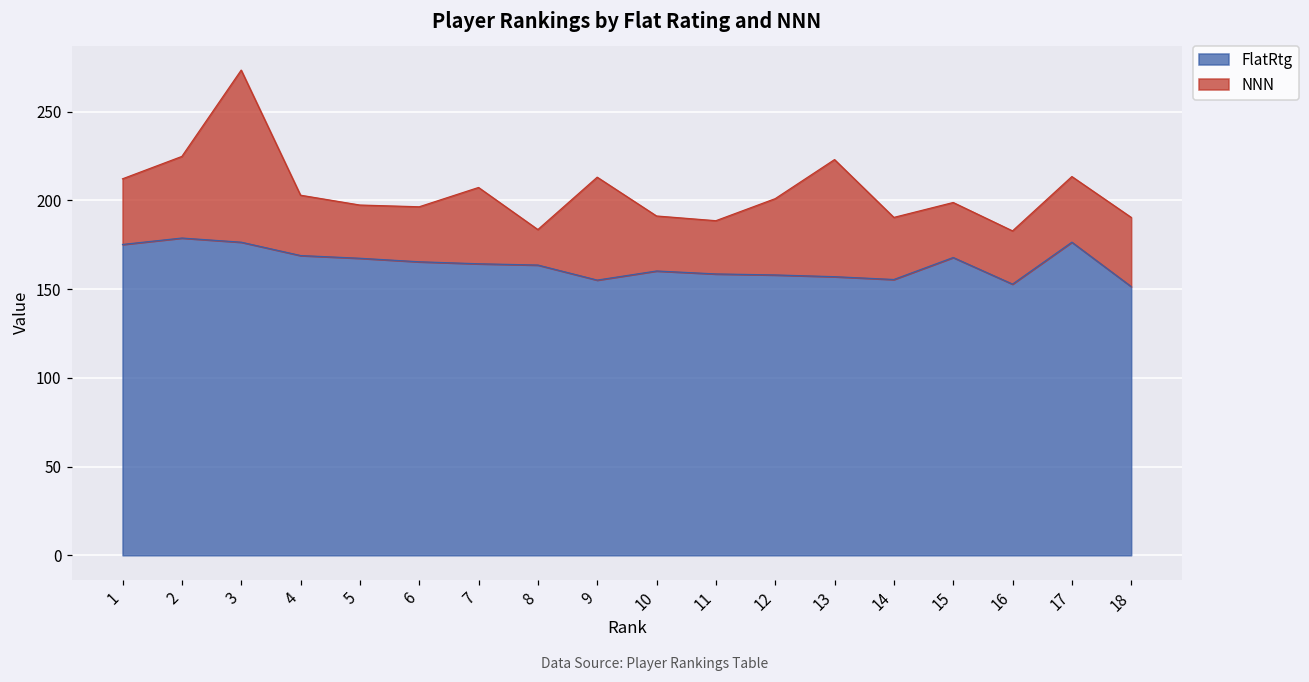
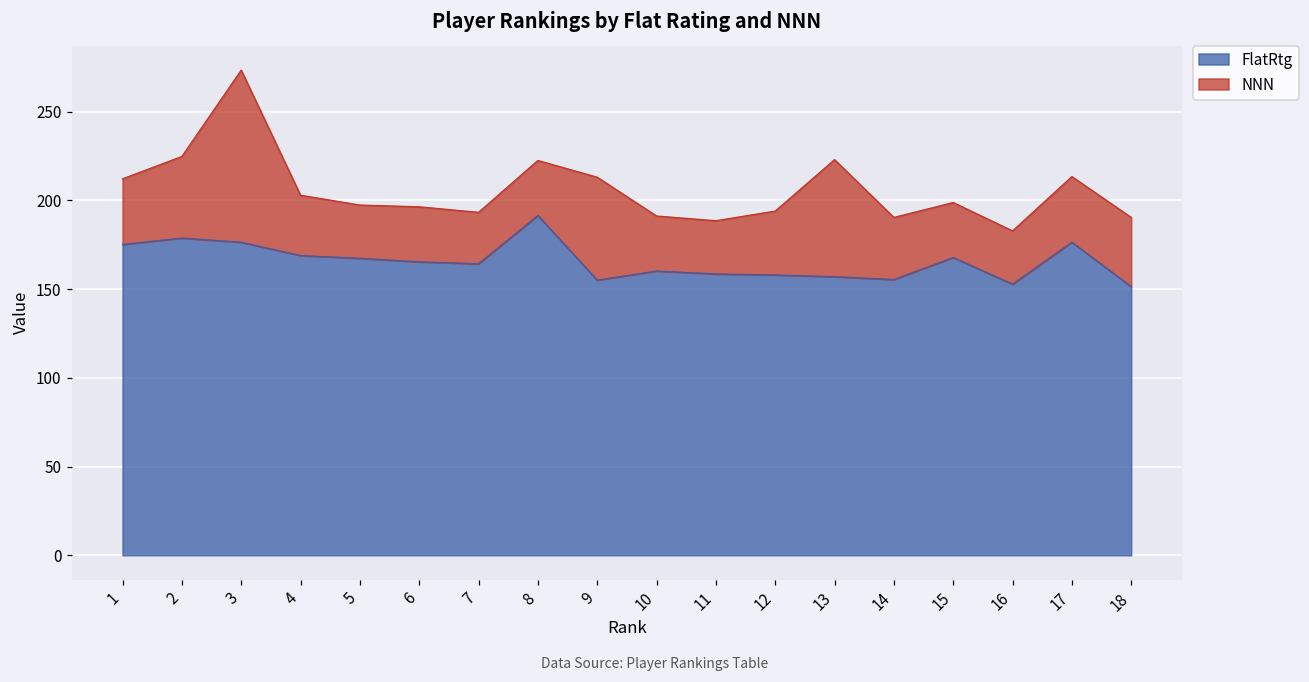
  {
    "FlatRtg": {
      "1": 175,
      "2": 179,
      "3": 176,
      "4": 169,
      "5": 167,
      "6": 165,
      "7": 164,
-     "8": 164,
+     "8": 192,
      "9": 155,
      "10": 160,
      "11": 159,
      "12": 158,
      "13": 157,
      "14": 155,
      "15": 168,
      "16": 153,
      "17": 176,
      "18": 151
    },
    "NNN": {
      "1": 37,
      "2": 46,
      "3": 97,
      "4": 34,
      "5": 30,
      "6": 31,
-     "7": 43,
-     "8": 20,
+     "7": 29,
+     "8": 31,
      "9": 58,
      "10": 31,
      "11": 30,
-     "12": 43,
+     "12": 36,
      "13": 66,
      "14": 35,
      "15": 31,
      "16": 30,
      "17": 37,
      "18": 39
    }
  }
